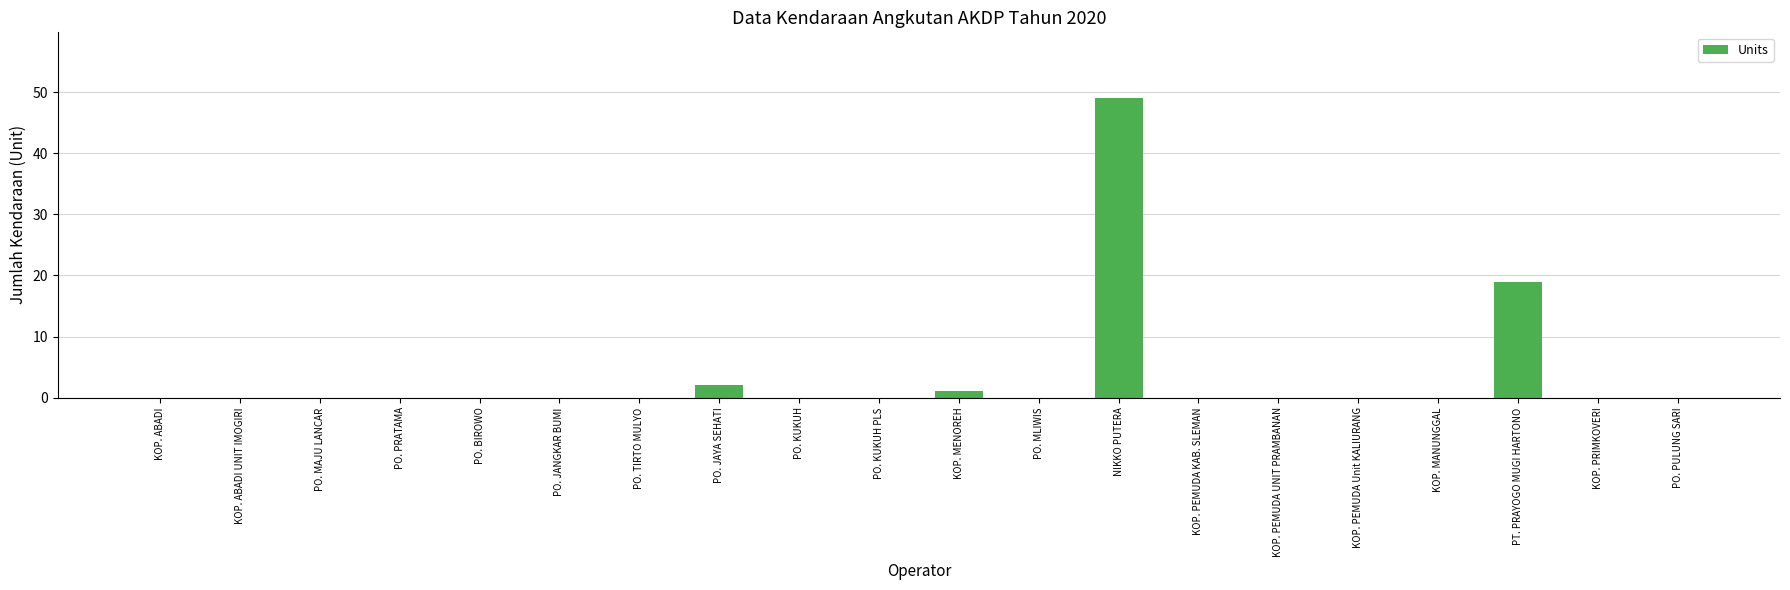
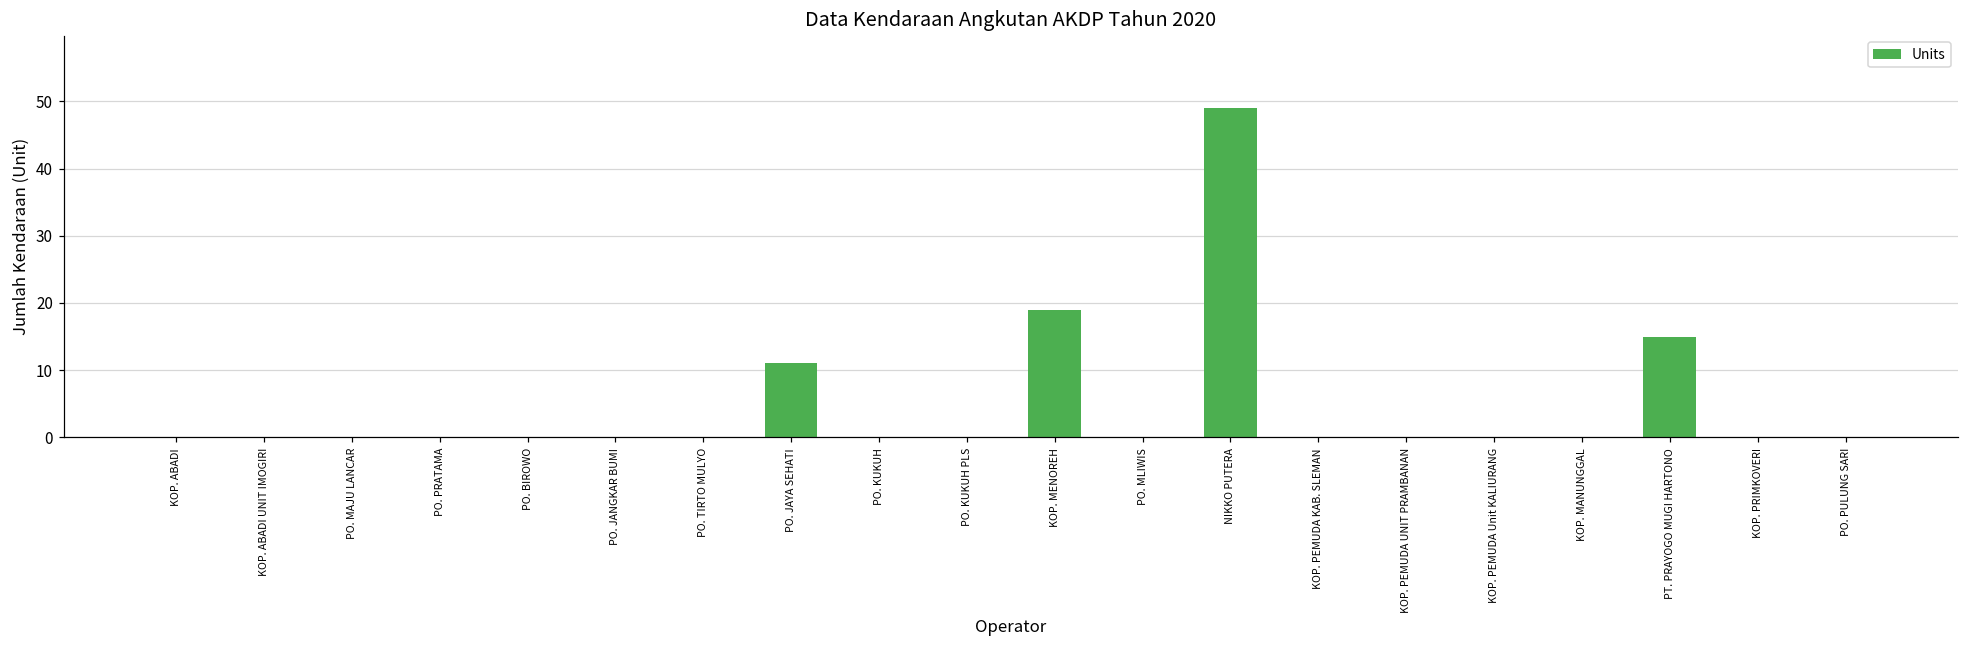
  {
    "KOP. ABADI": 0,
    "KOP. ABADI UNIT IMOGIRI": 0,
    "PO. MAJU LANCAR": 0,
    "PO. PRATAMA": 0,
    "PO. BIROWO": 0,
    "PO. JANGKAR BUMI": 0,
    "PO. TIRTO MULYO": 0,
-   "PO. JAYA SEHATI": 2,
+   "PO. JAYA SEHATI": 11,
    "PO. KUKUH": 0,
    "PO. KUKUH PLS": 0,
-   "KOP. MENOREH": 1,
+   "KOP. MENOREH": 19,
    "PO. MLIWIS": 0,
    "NIKKO PUTERA": 49,
    "KOP. PEMUDA KAB. SLEMAN": 0,
    "KOP. PEMUDA UNIT PRAMBANAN": 0,
    "KOP. PEMUDA Unit KALIURANG": 0,
    "KOP. MANUNGGAL": 0,
-   "PT. PRAYOGO MUGI HARTONO": 19,
+   "PT. PRAYOGO MUGI HARTONO": 15,
    "KOP. PRIMKOVERI": 0,
    "PO. PULUNG SARI": 0
  }
